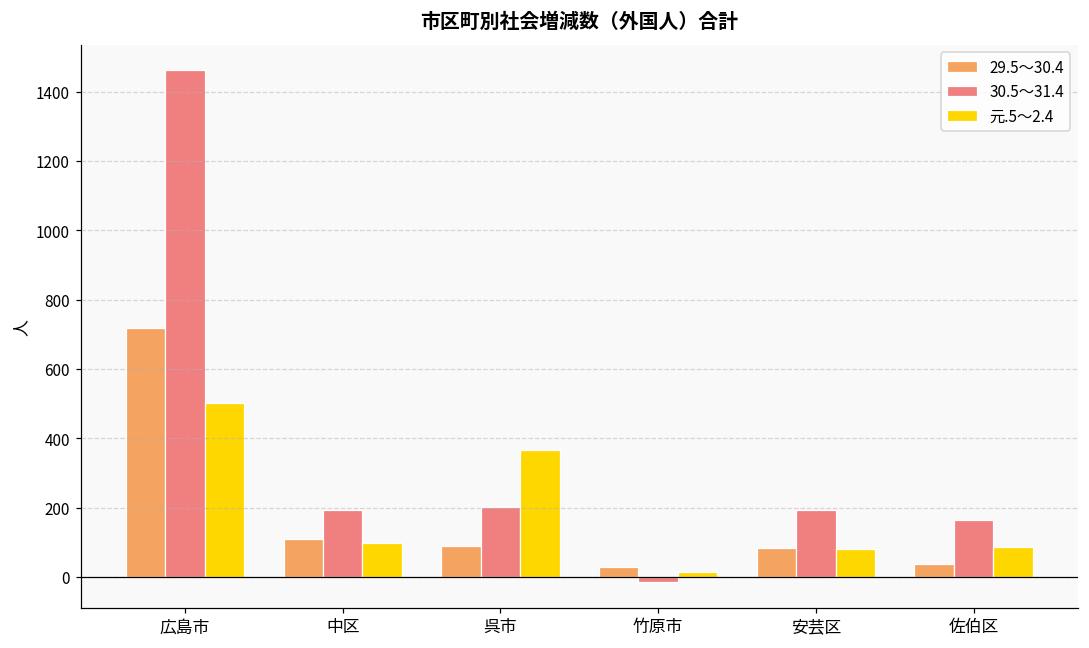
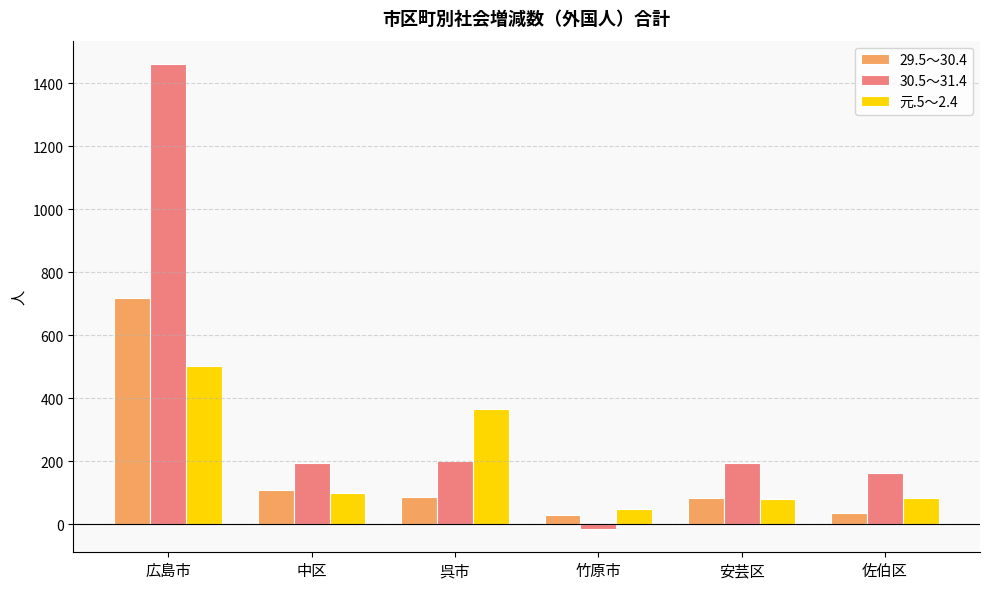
  {
    "元.5～2.4": {
      "広島市": 500,
      "中区": 100,
      "呉市": 370,
-     "竹原市": 20,
+     "竹原市": 50,
      "安芸区": 80,
      "佐伯区": 90
    }
  }
